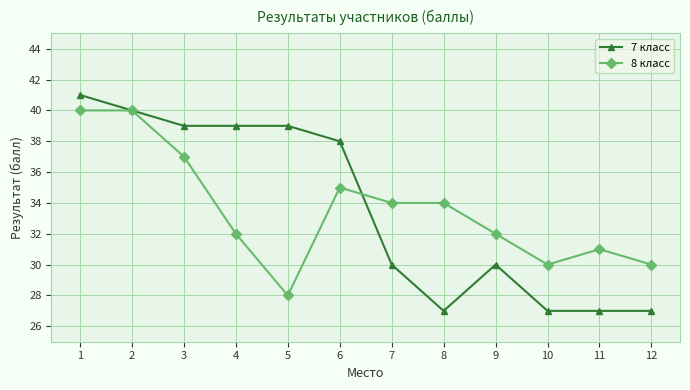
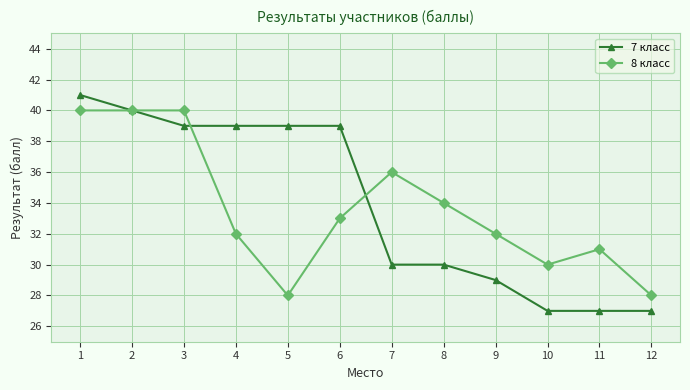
  {
    "7 класс": {
      "1": 41,
      "3": 39,
      "4": 39,
      "5": 39,
-     "6": 38,
+     "6": 39,
      "7": 30,
-     "8": 27,
-     "9": 30,
+     "8": 30,
+     "9": 29,
      "10": 27,
      "11": 27,
      "12": 27
    },
    "8 класс": {
      "1": 40,
-     "3": 37,
+     "3": 40,
      "4": 32,
      "5": 28,
-     "6": 35,
-     "7": 34,
+     "6": 33,
+     "7": 36,
      "8": 34,
      "9": 32,
      "10": 30,
      "11": 31,
-     "12": 30
+     "12": 28
    }
  }
